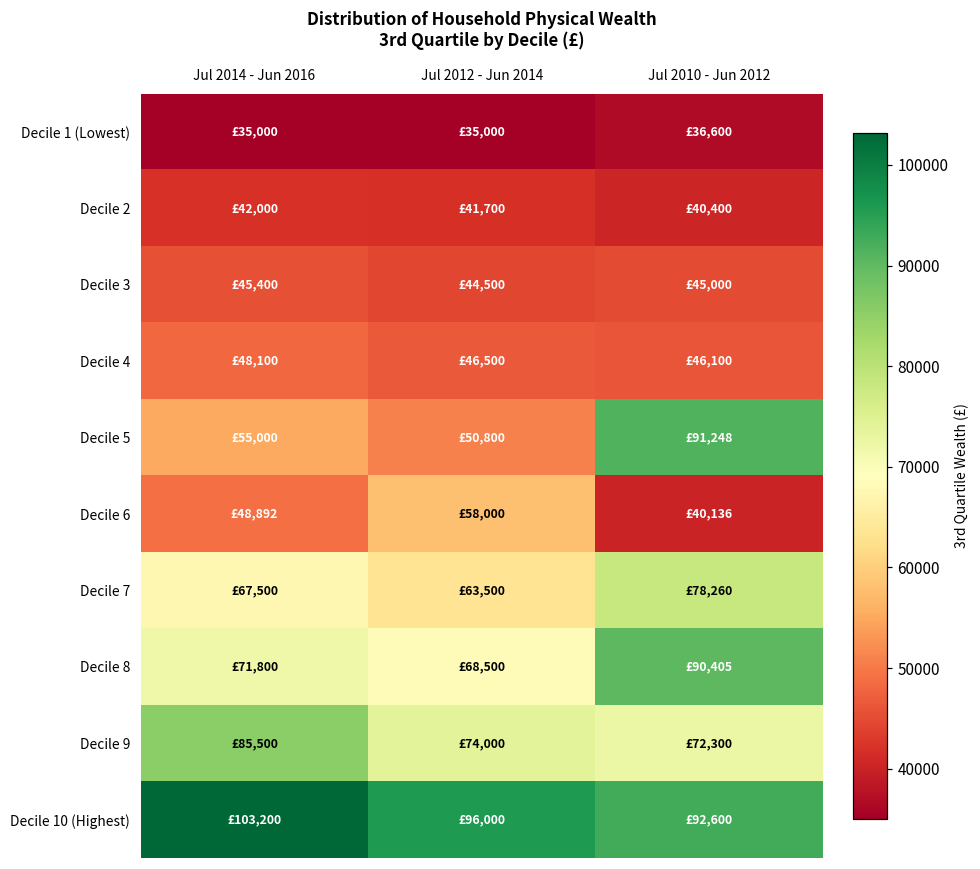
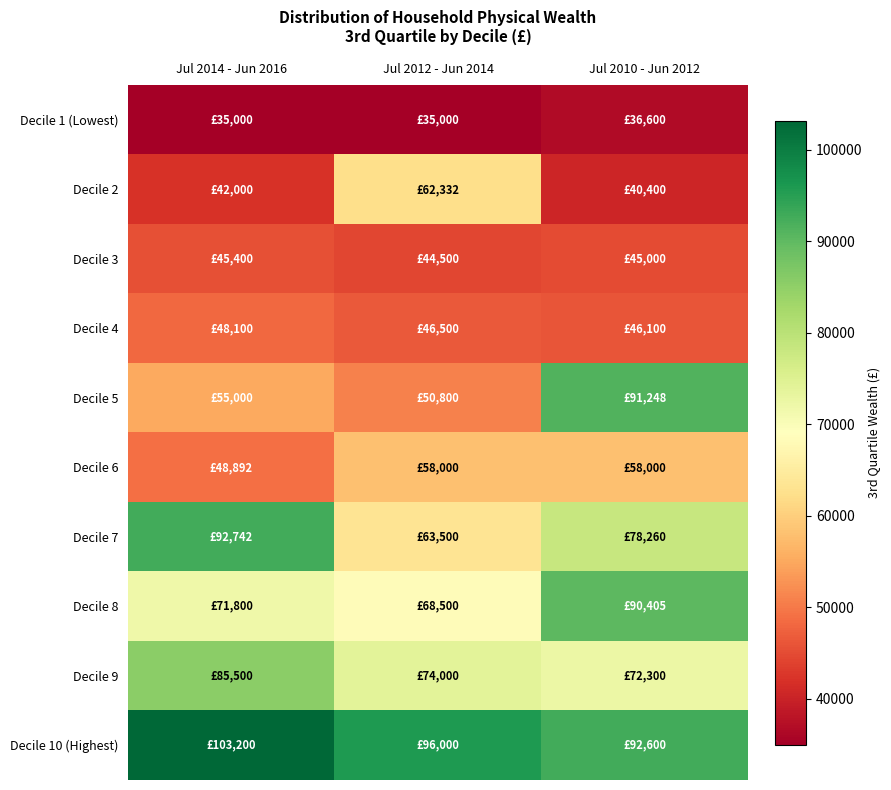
  {
    "Decile 1 (Lowest)": {
      "Jul 2014 - Jun 2016": "£35,000",
      "Jul 2012 - Jun 2014": "£35,000",
      "Jul 2010 - Jun 2012": "£36,600"
    },
    "Decile 2": {
      "Jul 2014 - Jun 2016": "£42,000",
-     "Jul 2012 - Jun 2014": "£41,700",
+     "Jul 2012 - Jun 2014": "£62,332",
      "Jul 2010 - Jun 2012": "£40,400"
    },
    "Decile 3": {
      "Jul 2014 - Jun 2016": "£45,400",
      "Jul 2012 - Jun 2014": "£44,500",
      "Jul 2010 - Jun 2012": "£45,000"
    },
    "Decile 4": {
      "Jul 2014 - Jun 2016": "£48,100",
      "Jul 2012 - Jun 2014": "£46,500",
      "Jul 2010 - Jun 2012": "£46,100"
    },
    "Decile 5": {
      "Jul 2014 - Jun 2016": "£55,000",
      "Jul 2012 - Jun 2014": "£50,800",
      "Jul 2010 - Jun 2012": "£91,248"
    },
    "Decile 6": {
      "Jul 2014 - Jun 2016": "£48,892",
      "Jul 2012 - Jun 2014": "£58,000",
-     "Jul 2010 - Jun 2012": "£40,136"
+     "Jul 2010 - Jun 2012": "£58,000"
    },
    "Decile 7": {
-     "Jul 2014 - Jun 2016": "£67,500",
+     "Jul 2014 - Jun 2016": "£92,742",
      "Jul 2012 - Jun 2014": "£63,500",
      "Jul 2010 - Jun 2012": "£78,260"
    },
    "Decile 8": {
      "Jul 2014 - Jun 2016": "£71,800",
      "Jul 2012 - Jun 2014": "£68,500",
      "Jul 2010 - Jun 2012": "£90,405"
    },
    "Decile 9": {
      "Jul 2014 - Jun 2016": "£85,500",
      "Jul 2012 - Jun 2014": "£74,000",
      "Jul 2010 - Jun 2012": "£72,300"
    },
    "Decile 10 (Highest)": {
      "Jul 2014 - Jun 2016": "£103,200",
      "Jul 2012 - Jun 2014": "£96,000",
      "Jul 2010 - Jun 2012": "£92,600"
    }
  }
